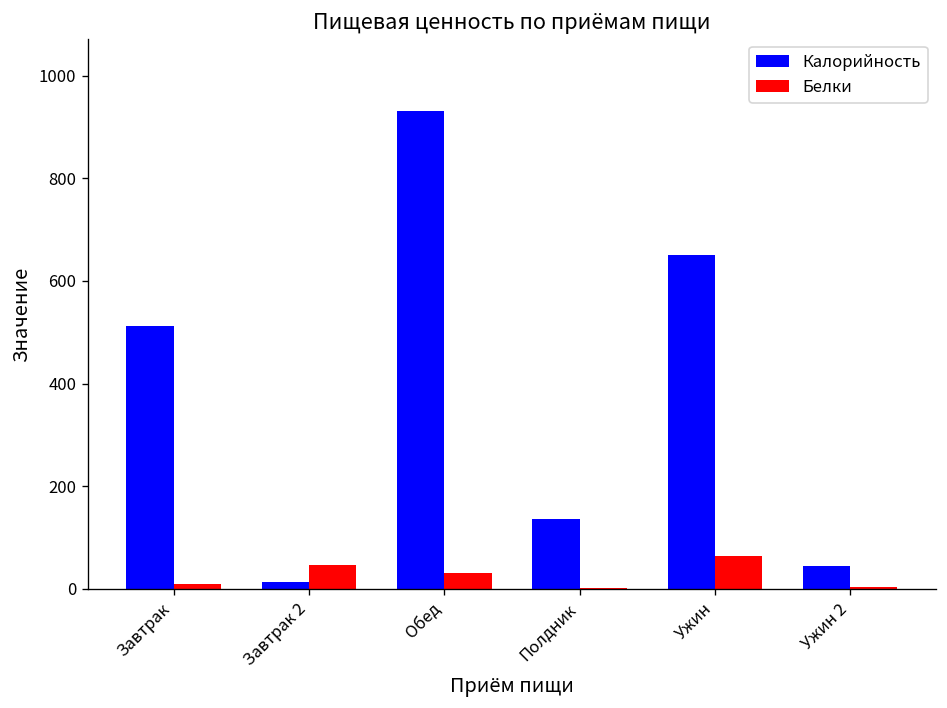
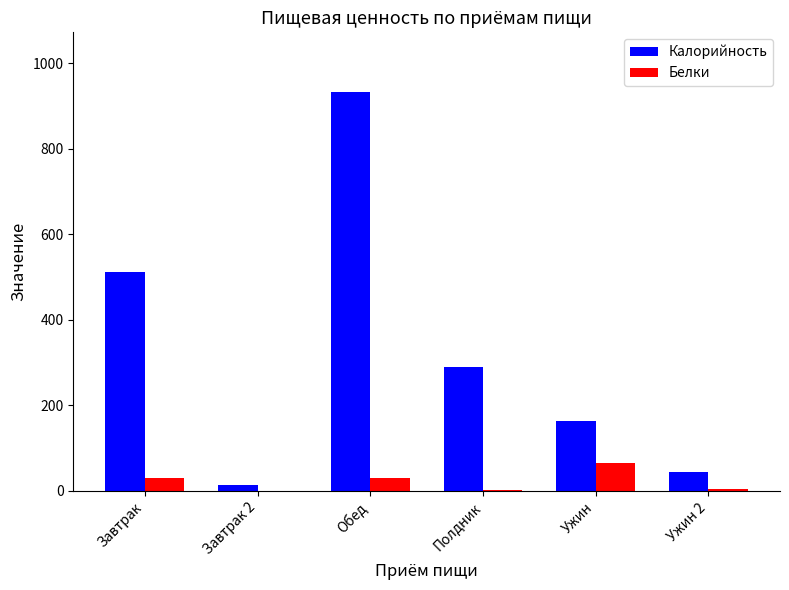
  {
    "Калорийность": {
      "Завтрак": 510,
      "Завтрак 2": 10,
      "Обед": 930,
-     "Полдник": 140,
-     "Ужин": 650,
+     "Полдник": 290,
+     "Ужин": 160,
      "Ужин 2": 50
    },
    "Белки": {
-     "Завтрак": 10,
-     "Завтрак 2": 50,
+     "Завтрак": 30,
+     "Завтрак 2": 0,
      "Обед": 30,
      "Ужин": 60
    }
  }
